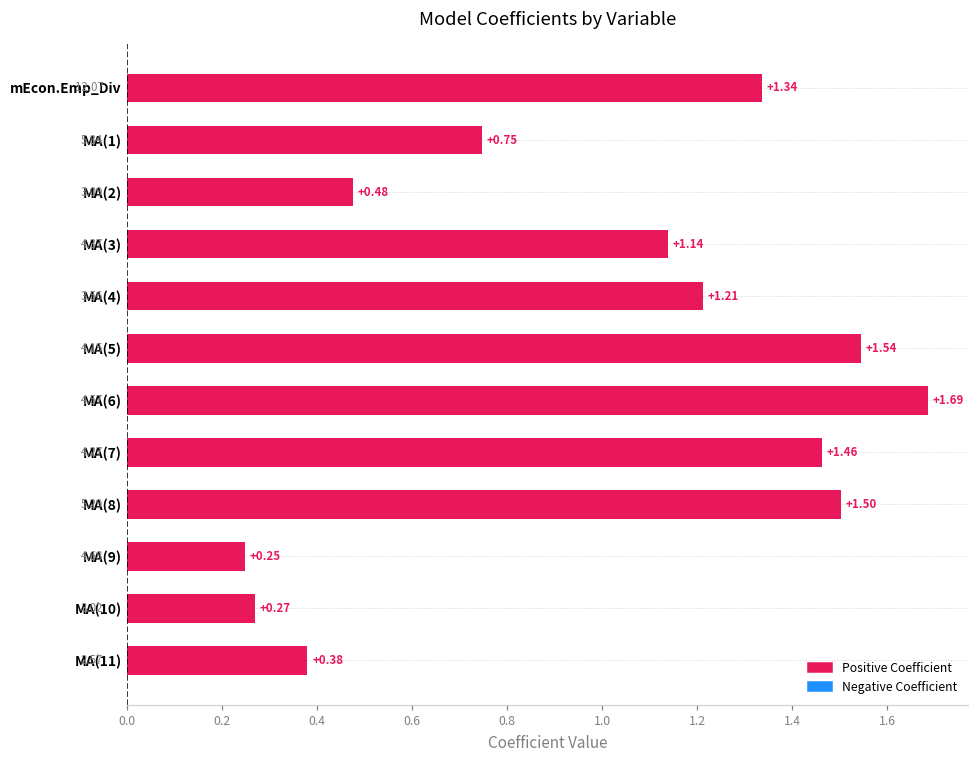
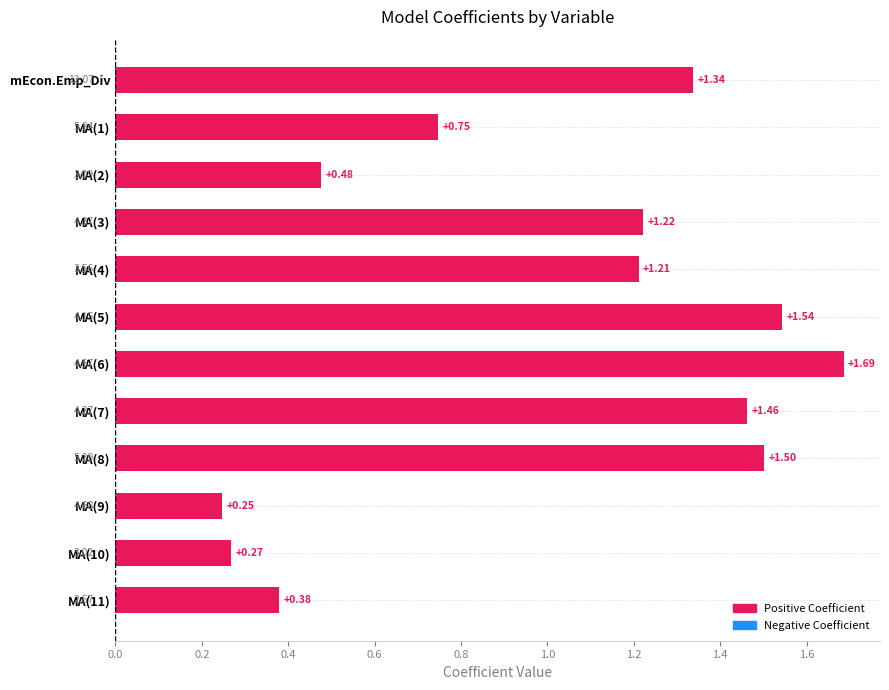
  {
    "mEcon.Emp_Div": "+1.34",
    "MA(1)": "+0.75",
    "MA(2)": "+0.48",
-   "MA(3)": "+1.14",
+   "MA(3)": "+1.22",
    "MA(4)": "+1.21",
    "MA(5)": "+1.54",
    "MA(6)": "+1.69",
    "MA(7)": "+1.46",
    "MA(8)": "+1.50",
    "MA(9)": "+0.25",
    "MA(10)": "+0.27",
    "MA(11)": "+0.38"
  }
